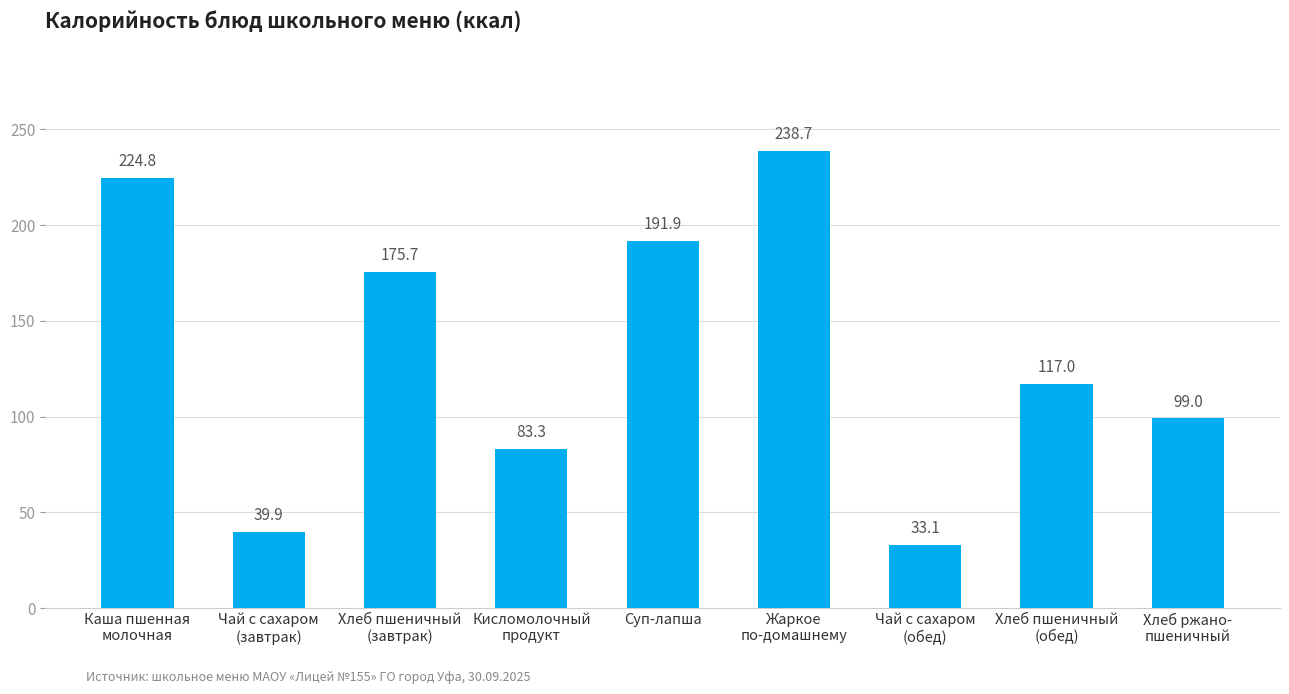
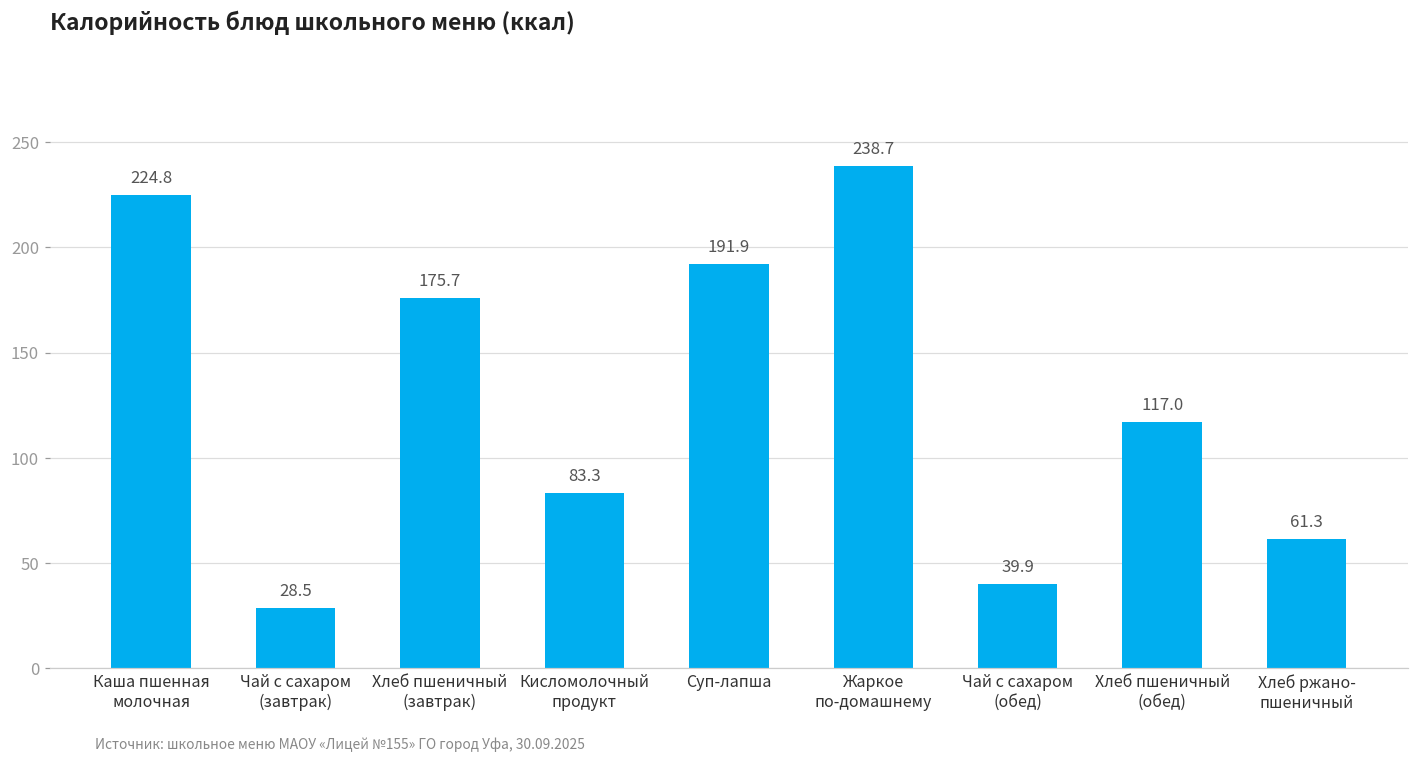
  {
    "Каша пшенная молочная": 224.8,
-   "Чай с сахаром (завтрак)": 39.9,
+   "Чай с сахаром (завтрак)": 28.5,
    "Хлеб пшеничный (завтрак)": 175.7,
    "Кисломолочный продукт": 83.3,
    "Суп-лапша": 191.9,
    "Жаркое по-домашнему": 238.7,
-   "Чай с сахаром (обед)": 33.1,
+   "Чай с сахаром (обед)": 39.9,
    "Хлеб пшеничный (обед)": 117.0,
-   "Хлеб ржано- пшеничный": 99.0
+   "Хлеб ржано- пшеничный": 61.3
  }
